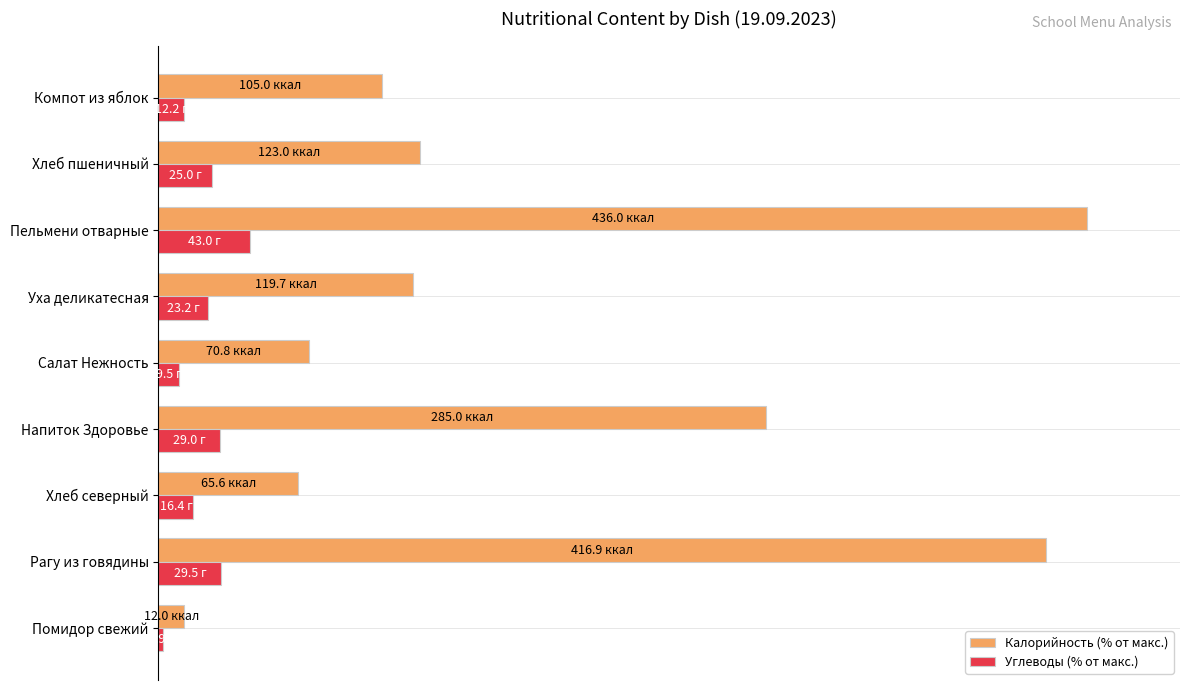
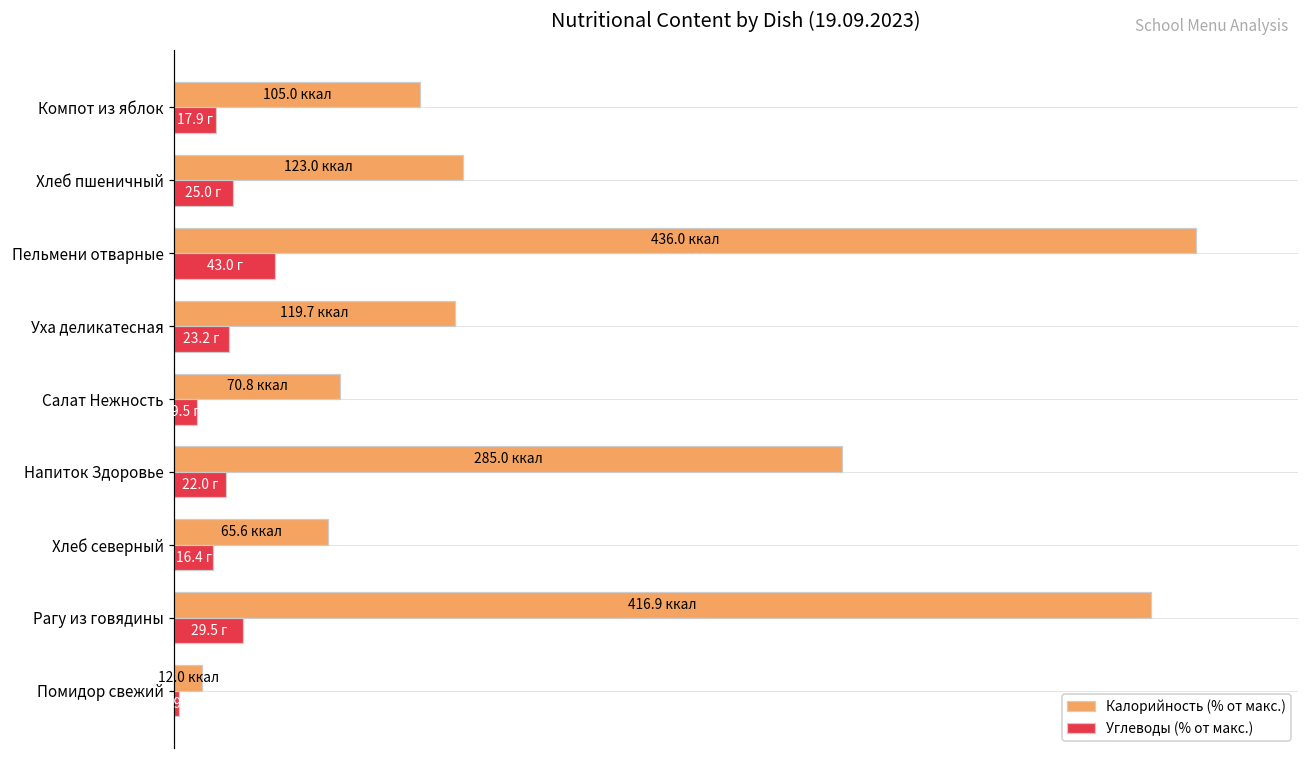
  {
    "Углеводы (% от макс.)": {
-     "Компот из яблок": 12.2,
-     "Напиток Здоровье": 29.0
+     "Компот из яблок": 17.9,
+     "Напиток Здоровье": 22.0
    }
  }
